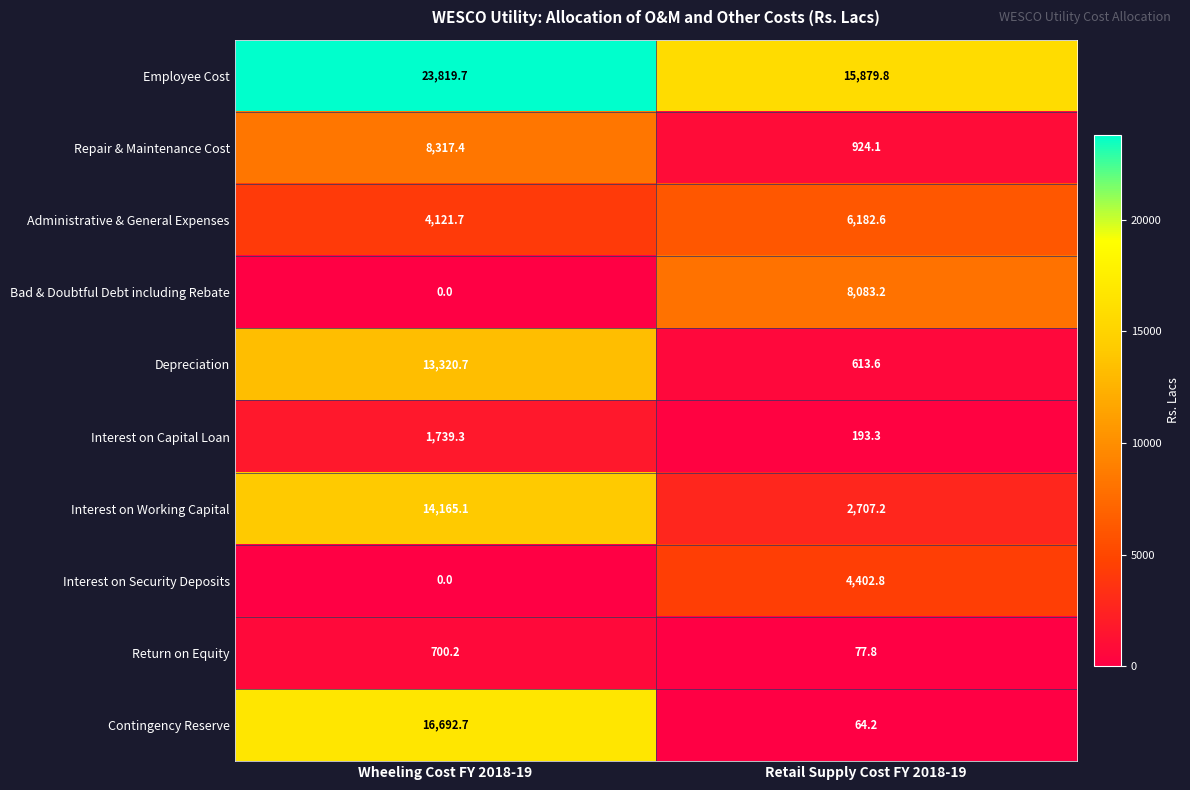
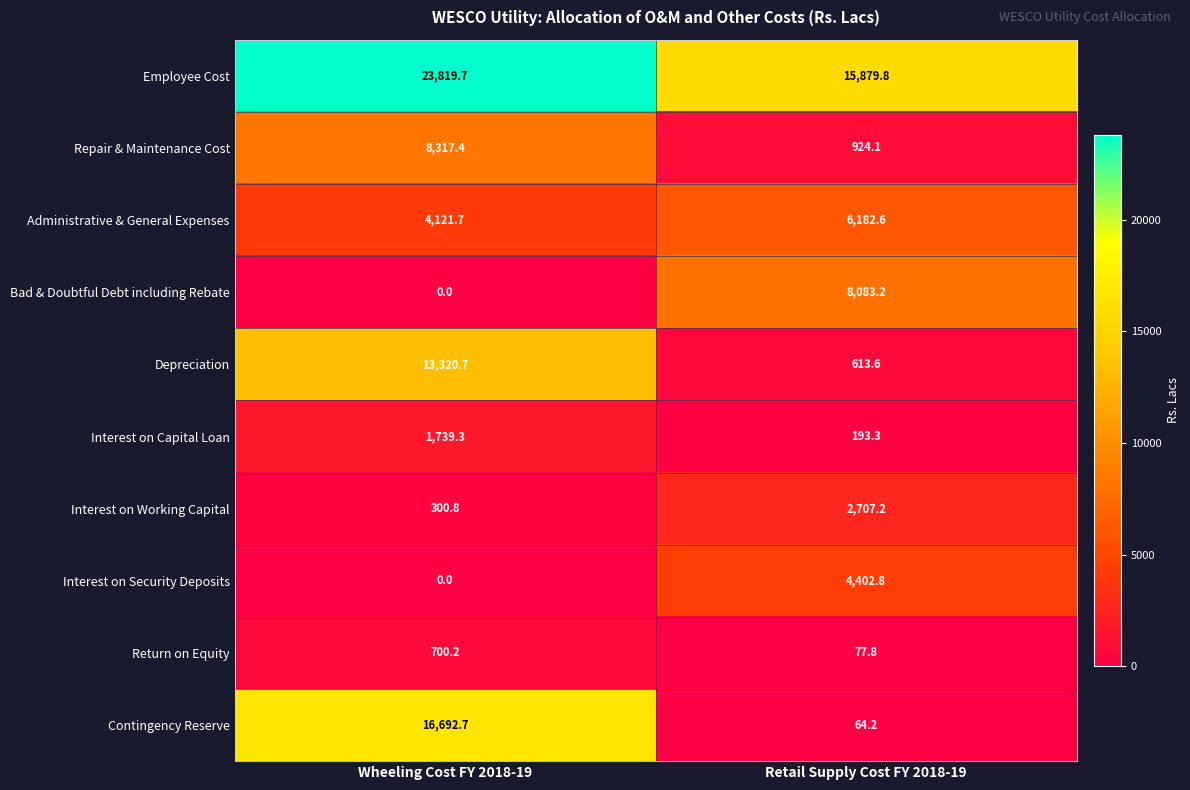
  {
    "Employee Cost": {
      "Wheeling Cost FY 2018-19": "23,819.7",
      "Retail Supply Cost FY 2018-19": "15,879.8"
    },
    "Repair & Maintenance Cost": {
      "Wheeling Cost FY 2018-19": "8,317.4",
      "Retail Supply Cost FY 2018-19": "924.1"
    },
    "Administrative & General Expenses": {
      "Wheeling Cost FY 2018-19": "4,121.7",
      "Retail Supply Cost FY 2018-19": "6,182.6"
    },
    "Bad & Doubtful Debt including Rebate": {
      "Wheeling Cost FY 2018-19": "0.0",
      "Retail Supply Cost FY 2018-19": "8,083.2"
    },
    "Depreciation": {
      "Wheeling Cost FY 2018-19": "13,320.7",
      "Retail Supply Cost FY 2018-19": "613.6"
    },
    "Interest on Capital Loan": {
      "Wheeling Cost FY 2018-19": "1,739.3",
      "Retail Supply Cost FY 2018-19": "193.3"
    },
    "Interest on Working Capital": {
-     "Wheeling Cost FY 2018-19": "14,165.1",
+     "Wheeling Cost FY 2018-19": "300.8",
      "Retail Supply Cost FY 2018-19": "2,707.2"
    },
    "Interest on Security Deposits": {
      "Wheeling Cost FY 2018-19": "0.0",
      "Retail Supply Cost FY 2018-19": "4,402.8"
    },
    "Return on Equity": {
      "Wheeling Cost FY 2018-19": "700.2",
      "Retail Supply Cost FY 2018-19": "77.8"
    },
    "Contingency Reserve": {
      "Wheeling Cost FY 2018-19": "16,692.7",
      "Retail Supply Cost FY 2018-19": "64.2"
    }
  }
